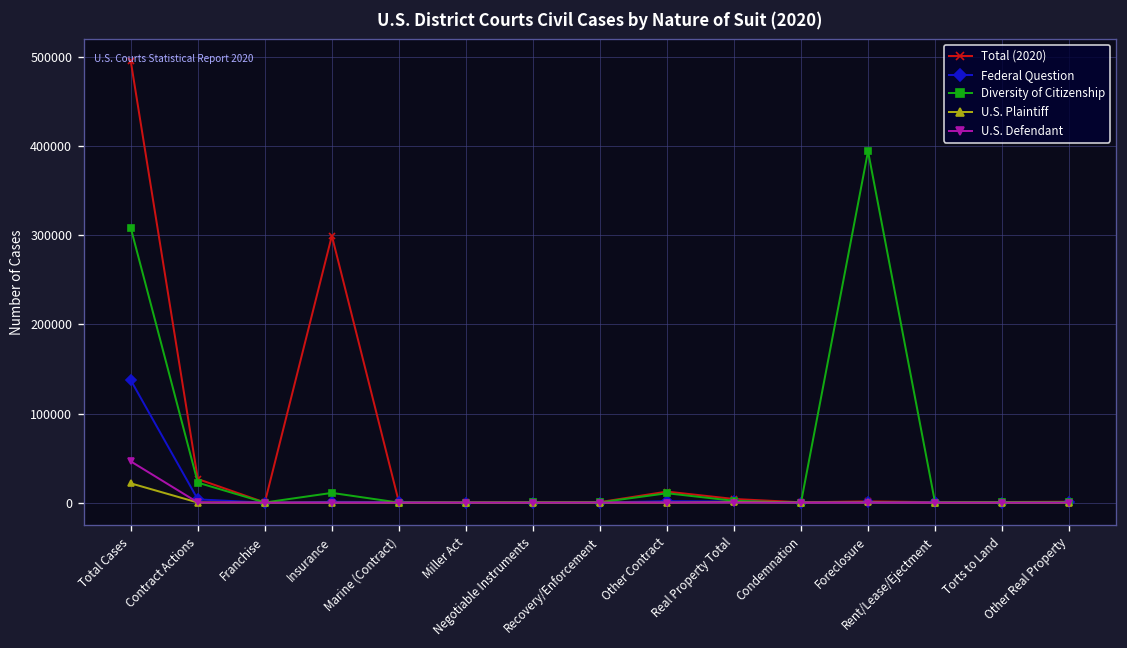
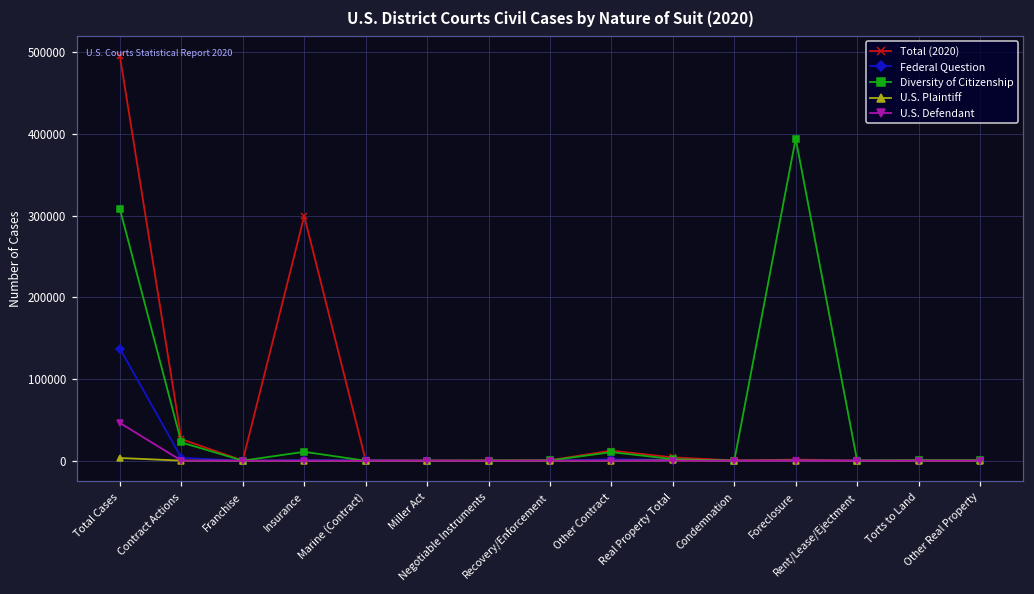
  {
    "Total (2020)": {
      "Contract Actions": 30000,
      "Insurance": 300000
    },
    "Federal Question": {
      "Total Cases": 140000
    },
    "Diversity of Citizenship": {
      "Total Cases": 310000,
      "Contract Actions": 20000,
      "Insurance": 10000,
      "Foreclosure": 390000
    },
    "U.S. Plaintiff": {
-     "Total Cases": 20000
+     "Total Cases": 0
    },
    "U.S. Defendant": {
      "Total Cases": 50000
    }
  }
